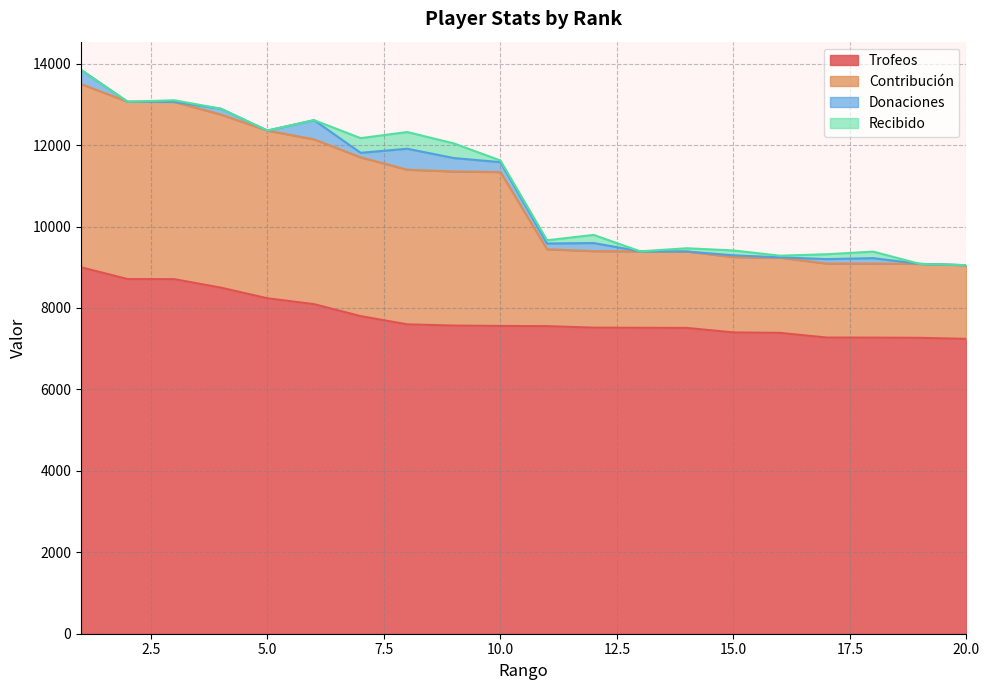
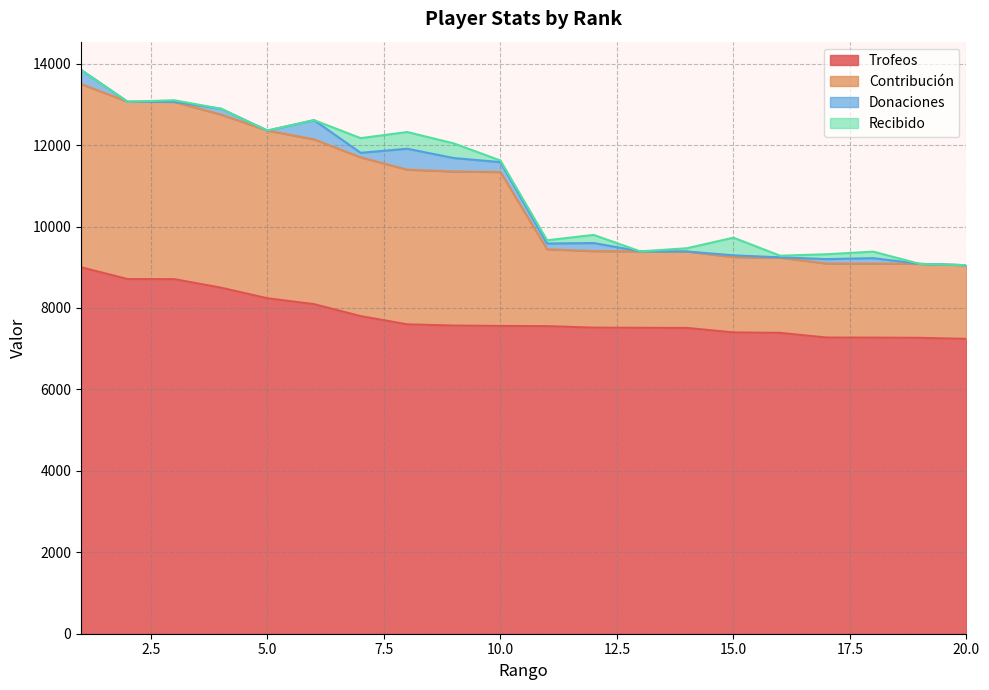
  {
    "Recibido": {
-     "15.0": 100
+     "15.0": 400
    }
  }
